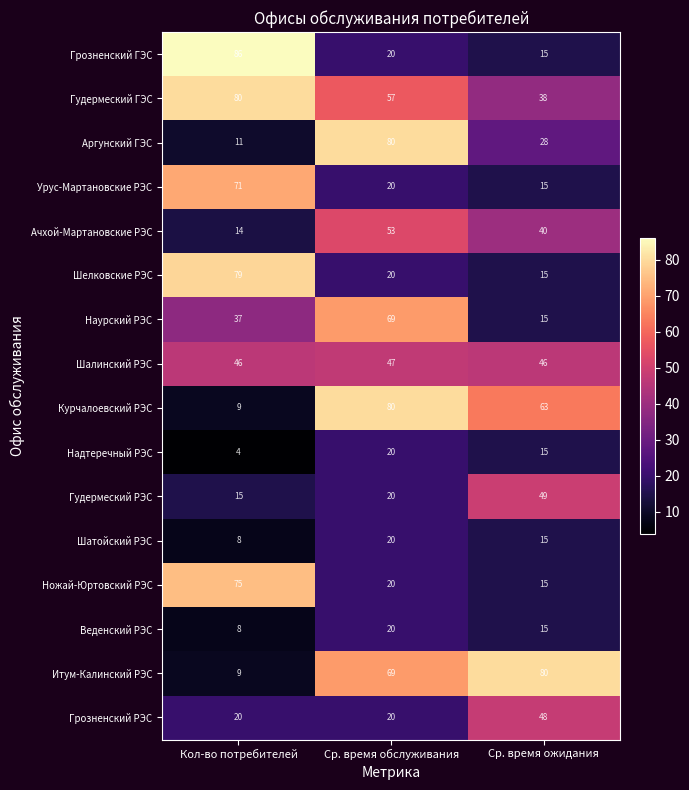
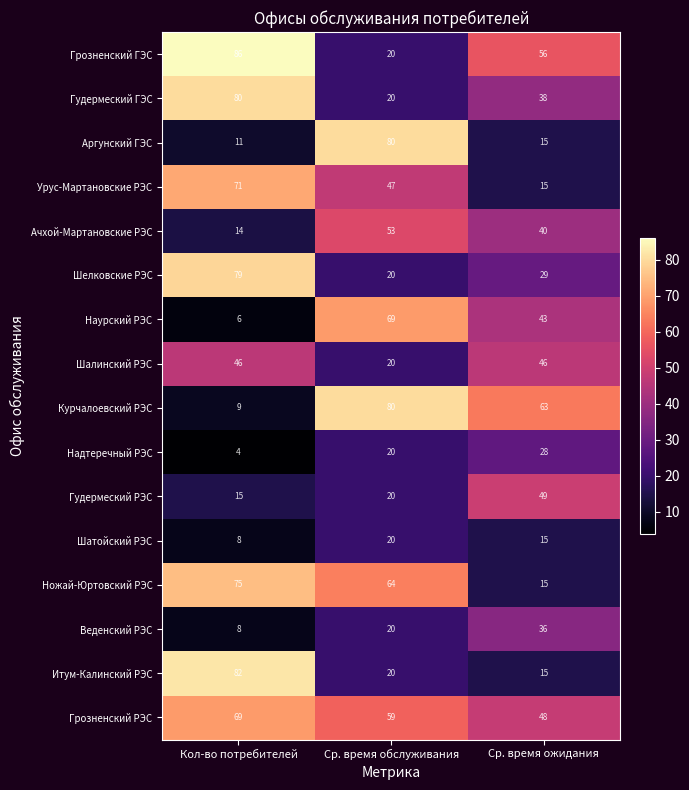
  {
    "Грозненский ГЭС": {
      "Кол-во потребителей": 86,
      "Ср. время обслуживания": 20,
-     "Ср. время ожидания": 15
+     "Ср. время ожидания": 56
    },
    "Гудермеский ГЭС": {
      "Кол-во потребителей": 80,
-     "Ср. время обслуживания": 57,
+     "Ср. время обслуживания": 20,
      "Ср. время ожидания": 38
    },
    "Аргунский ГЭС": {
      "Кол-во потребителей": 11,
      "Ср. время обслуживания": 80,
-     "Ср. время ожидания": 28
+     "Ср. время ожидания": 15
    },
    "Урус-Мартановские РЭС": {
      "Кол-во потребителей": 71,
-     "Ср. время обслуживания": 20,
+     "Ср. время обслуживания": 47,
      "Ср. время ожидания": 15
    },
    "Ачхой-Мартановские РЭС": {
      "Кол-во потребителей": 14,
      "Ср. время обслуживания": 53,
      "Ср. время ожидания": 40
    },
    "Шелковские РЭС": {
      "Кол-во потребителей": 79,
      "Ср. время обслуживания": 20,
-     "Ср. время ожидания": 15
+     "Ср. время ожидания": 29
    },
    "Наурский РЭС": {
-     "Кол-во потребителей": 37,
+     "Кол-во потребителей": 6,
      "Ср. время обслуживания": 69,
-     "Ср. время ожидания": 15
+     "Ср. время ожидания": 43
    },
    "Шалинский РЭС": {
      "Кол-во потребителей": 46,
-     "Ср. время обслуживания": 47,
+     "Ср. время обслуживания": 20,
      "Ср. время ожидания": 46
    },
    "Курчалоевский РЭС": {
      "Кол-во потребителей": 9,
      "Ср. время обслуживания": 80,
      "Ср. время ожидания": 63
    },
    "Надтеречный РЭС": {
      "Кол-во потребителей": 4,
      "Ср. время обслуживания": 20,
-     "Ср. время ожидания": 15
+     "Ср. время ожидания": 28
    },
    "Гудермеский РЭС": {
      "Кол-во потребителей": 15,
      "Ср. время обслуживания": 20,
      "Ср. время ожидания": 49
    },
    "Шатойский РЭС": {
      "Кол-во потребителей": 8,
      "Ср. время обслуживания": 20,
      "Ср. время ожидания": 15
    },
    "Ножай-Юртовский РЭС": {
      "Кол-во потребителей": 75,
-     "Ср. время обслуживания": 20,
+     "Ср. время обслуживания": 64,
      "Ср. время ожидания": 15
    },
    "Веденский РЭС": {
      "Кол-во потребителей": 8,
      "Ср. время обслуживания": 20,
-     "Ср. время ожидания": 15
+     "Ср. время ожидания": 36
    },
    "Итум-Калинский РЭС": {
-     "Кол-во потребителей": 9,
-     "Ср. время обслуживания": 69,
-     "Ср. время ожидания": 80
+     "Кол-во потребителей": 82,
+     "Ср. время обслуживания": 20,
+     "Ср. время ожидания": 15
    },
    "Грозненский РЭС": {
-     "Кол-во потребителей": 20,
-     "Ср. время обслуживания": 20,
+     "Кол-во потребителей": 69,
+     "Ср. время обслуживания": 59,
      "Ср. время ожидания": 48
    }
  }
